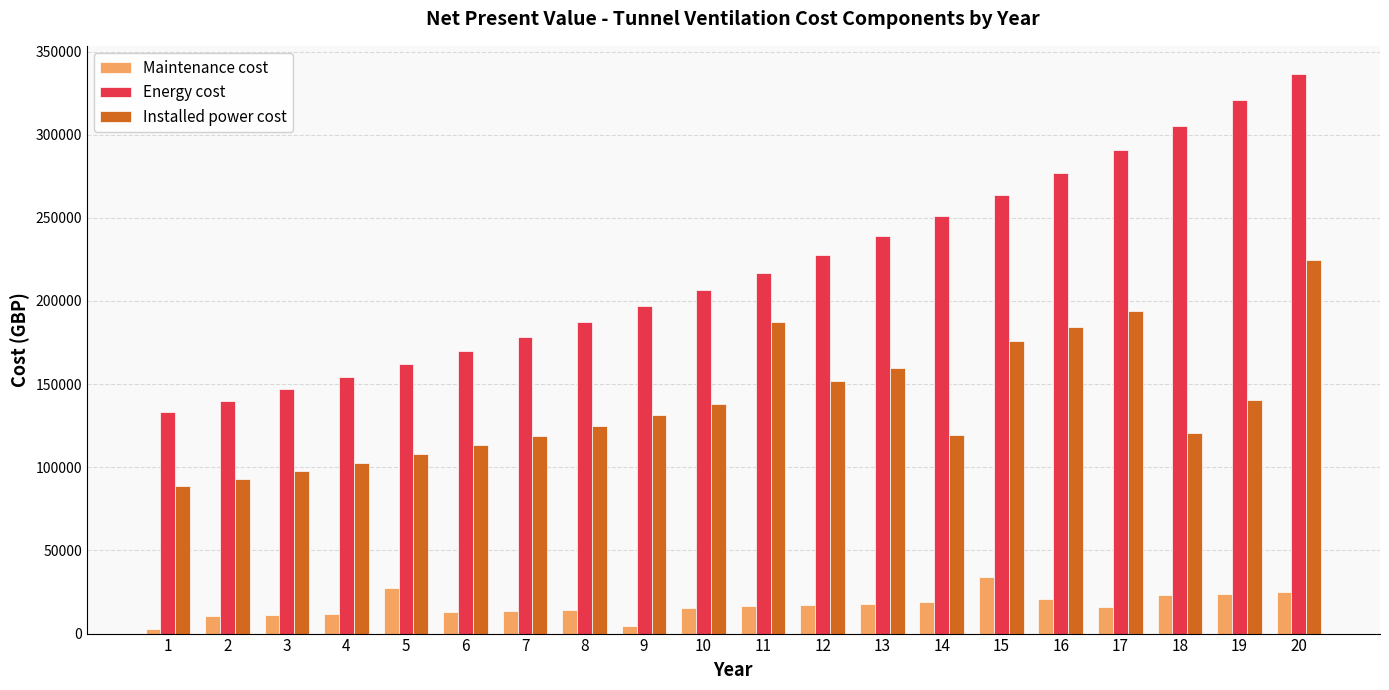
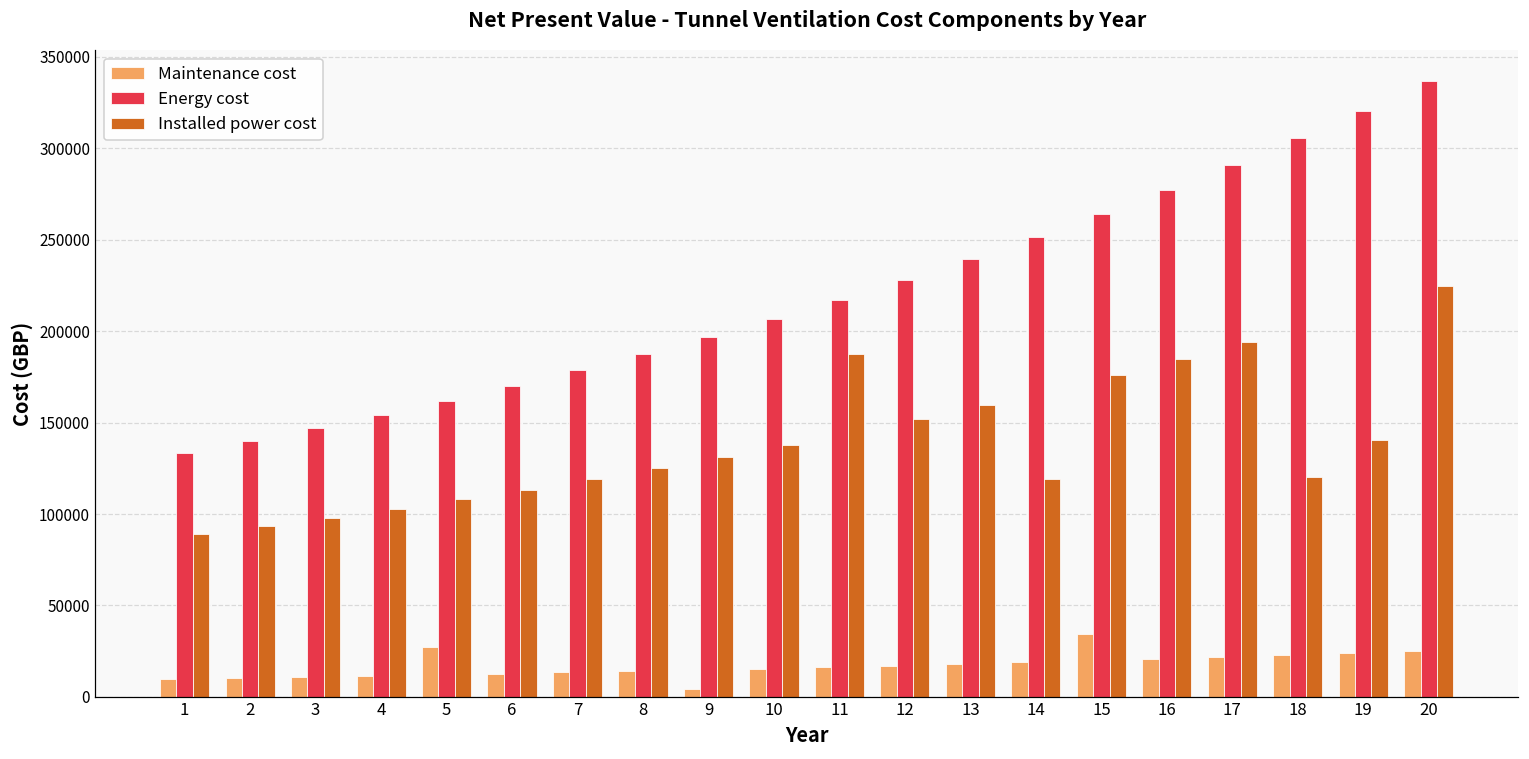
  {
    "Maintenance cost": {
-     "1": 3000,
+     "1": 10000,
      "2": 11000,
      "3": 11000,
      "4": 12000,
      "5": 27000,
      "6": 13000,
      "7": 13000,
      "8": 14000,
      "9": 4000,
      "10": 16000,
      "11": 16000,
      "12": 17000,
      "13": 18000,
      "14": 19000,
      "15": 34000,
      "16": 21000,
-     "17": 16000,
+     "17": 22000,
      "18": 23000,
      "19": 24000,
      "20": 25000
    },
    "Energy cost": {
      "1": 133000,
      "2": 140000,
      "3": 147000,
      "4": 154000,
      "5": 162000,
      "6": 170000,
      "7": 179000,
      "8": 187000,
      "9": 197000,
      "10": 207000,
      "11": 217000,
      "12": 228000,
      "13": 239000,
      "14": 251000,
      "15": 264000,
      "16": 277000,
      "17": 291000,
      "18": 305000,
      "19": 321000,
      "20": 337000
    },
    "Installed power cost": {
      "1": 89000,
      "2": 93000,
      "3": 98000,
      "4": 103000,
      "5": 108000,
      "6": 113000,
      "7": 119000,
      "8": 125000,
      "9": 131000,
      "10": 138000,
      "11": 187000,
      "12": 152000,
      "13": 159000,
      "14": 119000,
      "15": 176000,
      "16": 185000,
      "17": 194000,
      "18": 120000,
      "19": 140000,
      "20": 224000
    }
  }
